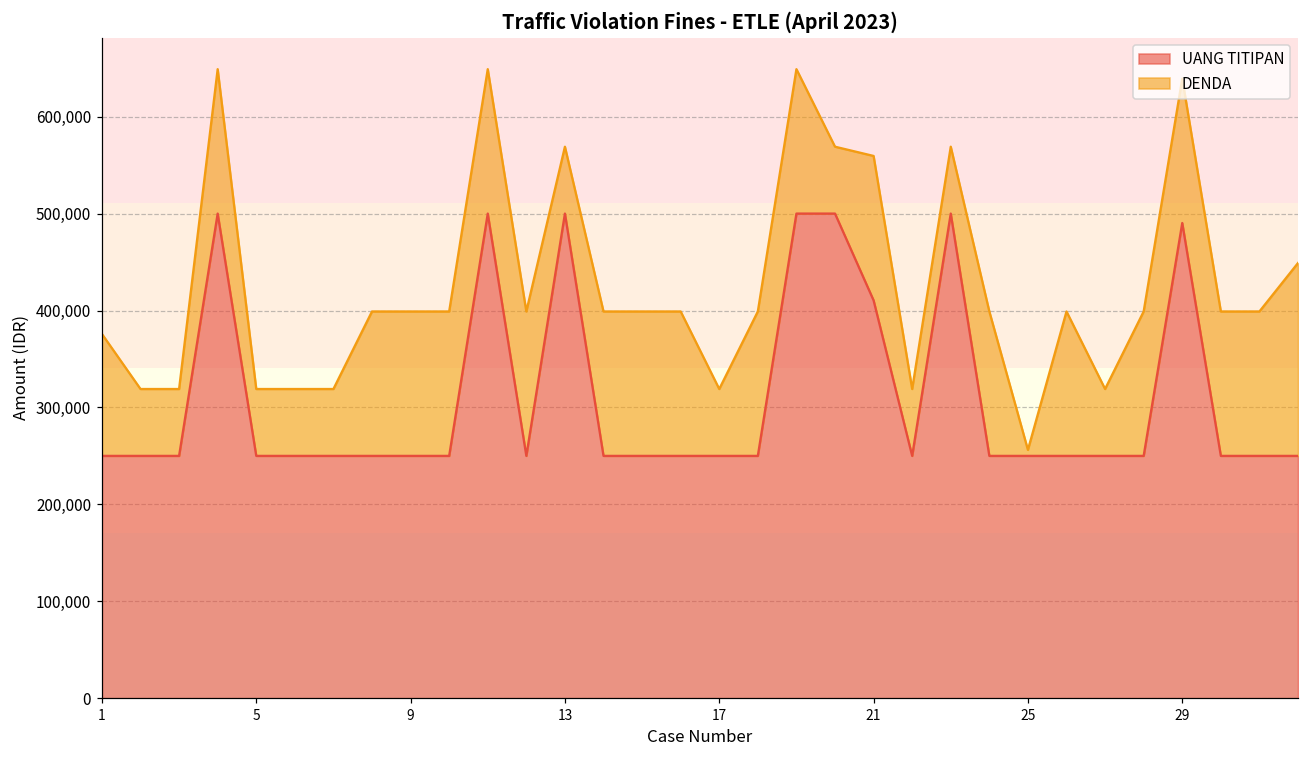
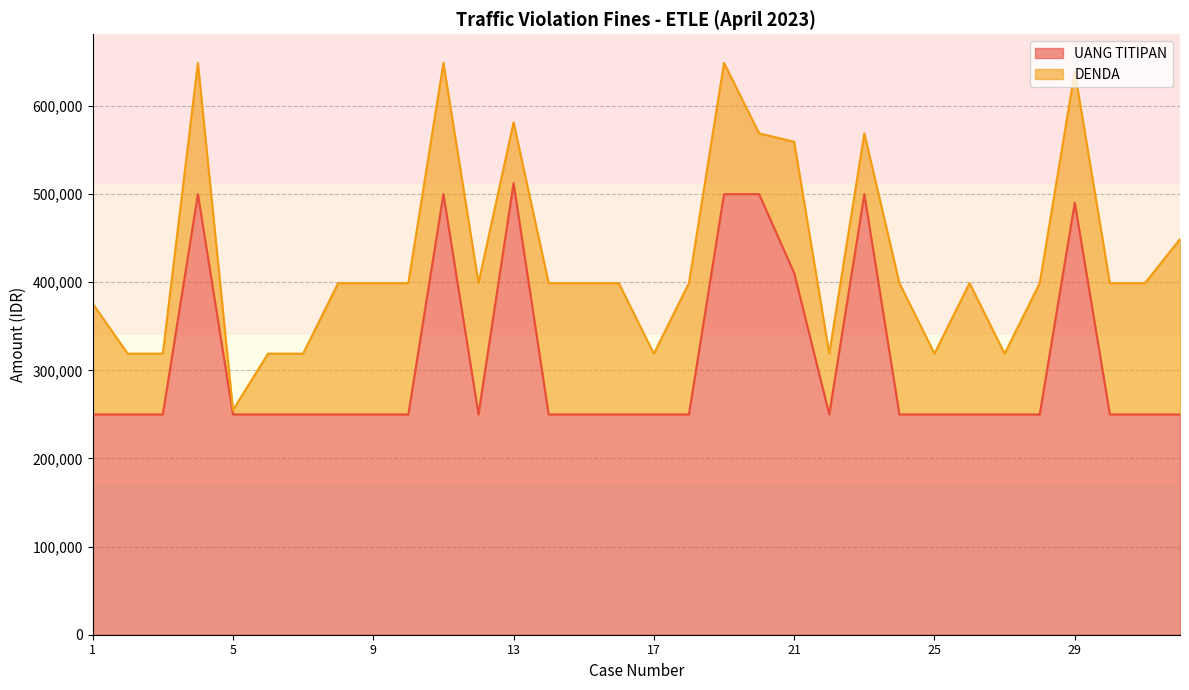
  {
    "UANG TITIPAN": {
      "1": "250,000",
      "5": "250,000",
      "9": "250,000",
-     "13": "500,000",
+     "13": "510,000",
      "17": "250,000",
      "21": "410,000",
      "25": "250,000",
      "29": "490,000"
    },
    "DENDA": {
      "1": "130,000",
-     "5": "70,000",
+     "5": "10,000",
      "9": "150,000",
      "13": "70,000",
      "17": "70,000",
      "21": "150,000",
-     "25": "10,000"
+     "25": "70,000"
    }
  }
